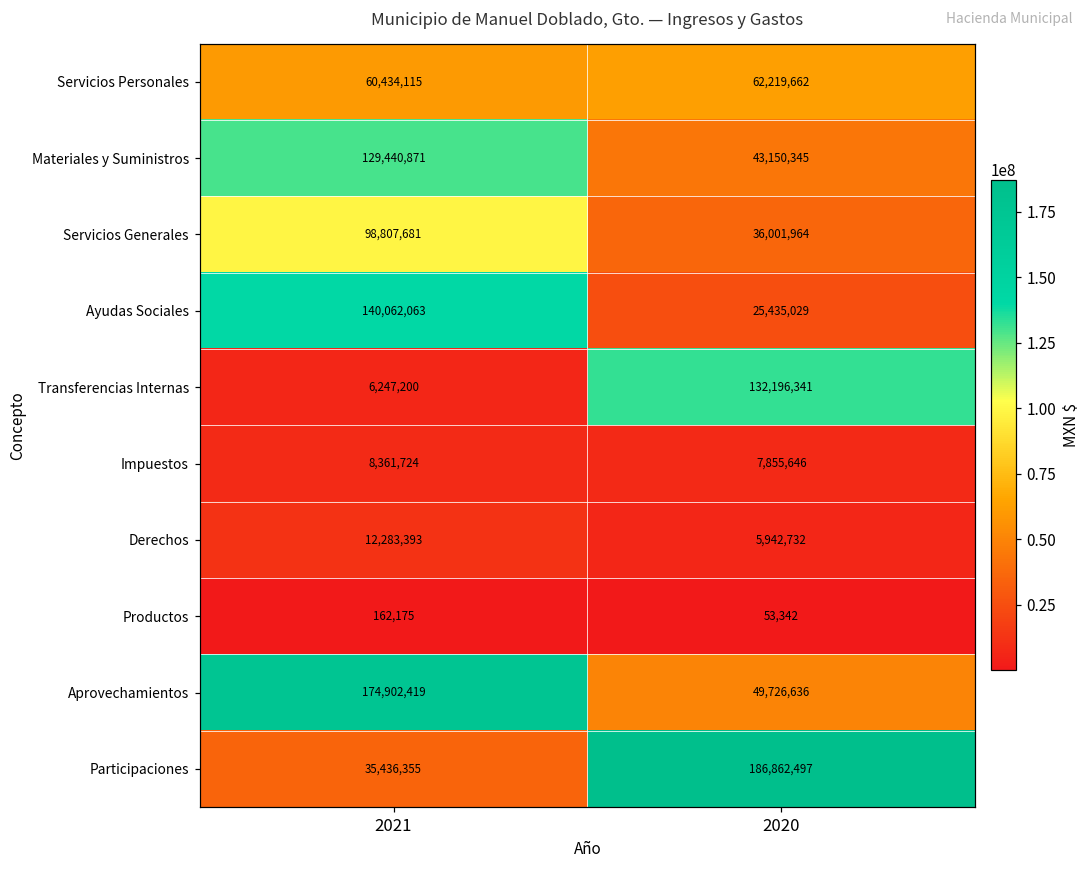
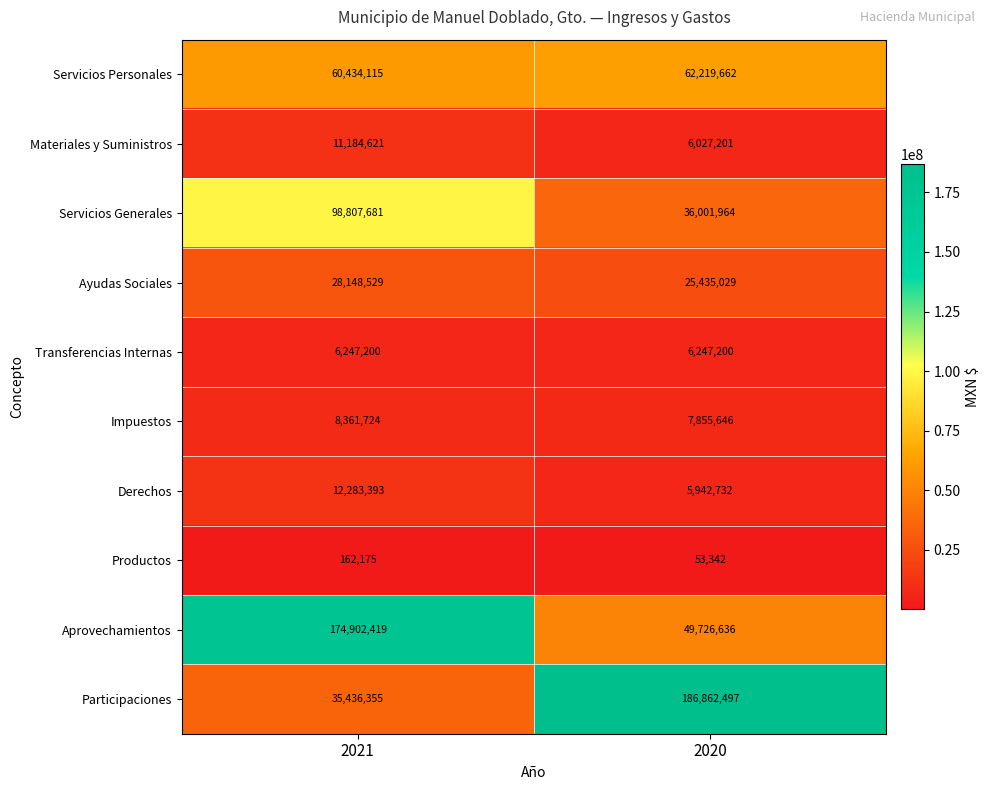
  {
    "Servicios Personales": {
      "2021": "60,434,115",
      "2020": "62,219,662"
    },
    "Materiales y Suministros": {
-     "2021": "129,440,871",
-     "2020": "43,150,345"
+     "2021": "11,184,621",
+     "2020": "6,027,201"
    },
    "Servicios Generales": {
      "2021": "98,807,681",
      "2020": "36,001,964"
    },
    "Ayudas Sociales": {
-     "2021": "140,062,063",
+     "2021": "28,148,529",
      "2020": "25,435,029"
    },
    "Transferencias Internas": {
      "2021": "6,247,200",
-     "2020": "132,196,341"
+     "2020": "6,247,200"
    },
    "Impuestos": {
      "2021": "8,361,724",
      "2020": "7,855,646"
    },
    "Derechos": {
      "2021": "12,283,393",
      "2020": "5,942,732"
    },
    "Productos": {
      "2021": "162,175",
      "2020": "53,342"
    },
    "Aprovechamientos": {
      "2021": "174,902,419",
      "2020": "49,726,636"
    },
    "Participaciones": {
      "2021": "35,436,355",
      "2020": "186,862,497"
    }
  }
